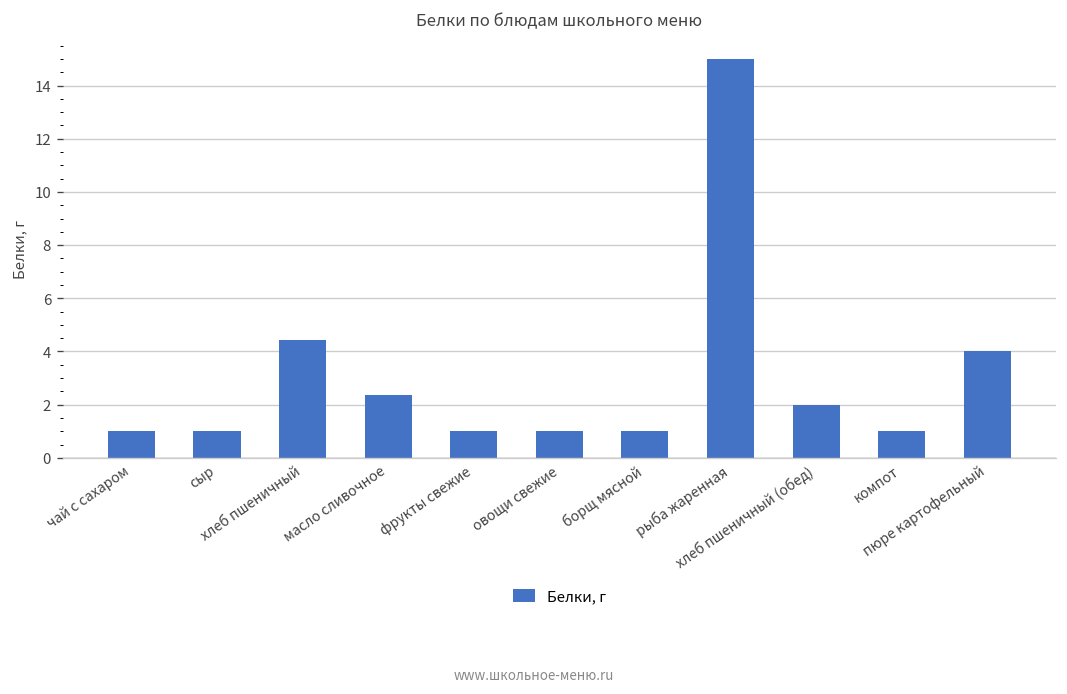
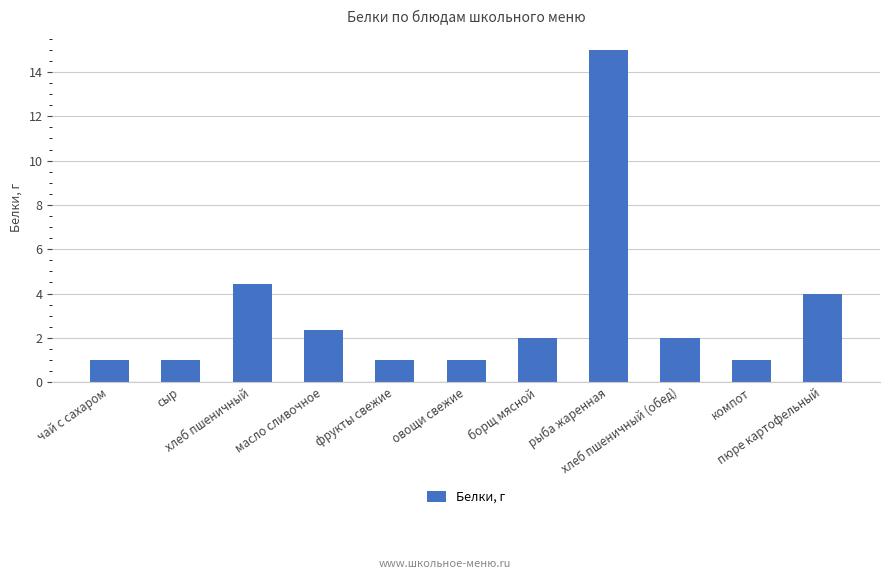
  {
    "чай с сахаром": 1,
    "сыр": 1,
    "хлеб пшеничный": 4.4,
    "масло сливочное": 2.4,
    "фрукты свежие": 1,
    "овощи свежие": 1,
-   "борщ мясной": 1,
+   "борщ мясной": 2,
    "рыба жаренная": 15,
    "хлеб пшеничный (обед)": 2,
    "компот": 1,
    "пюре картофельный": 4
  }
